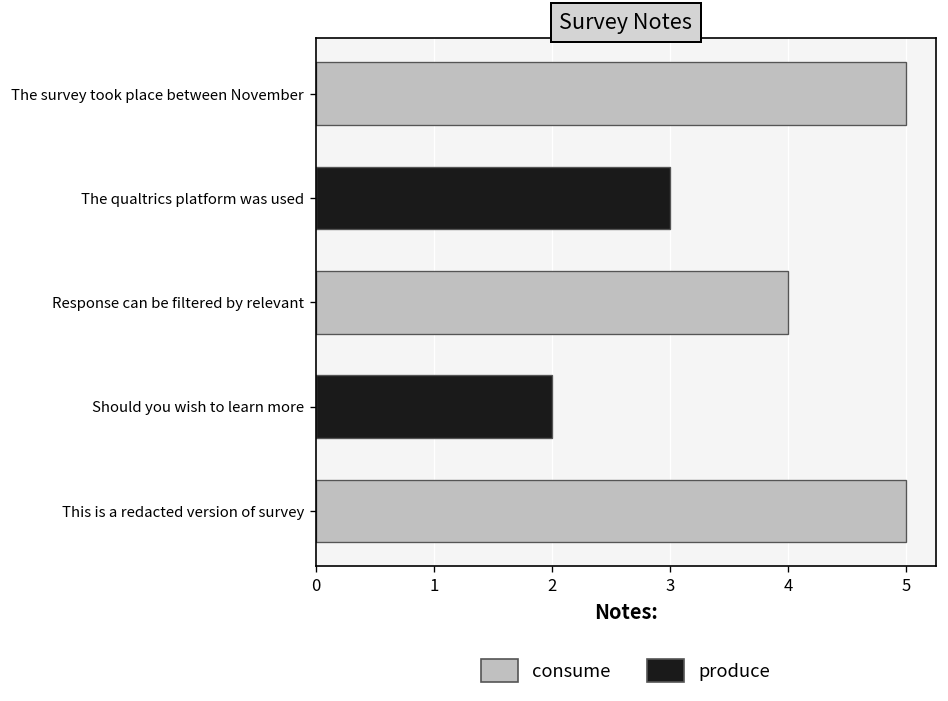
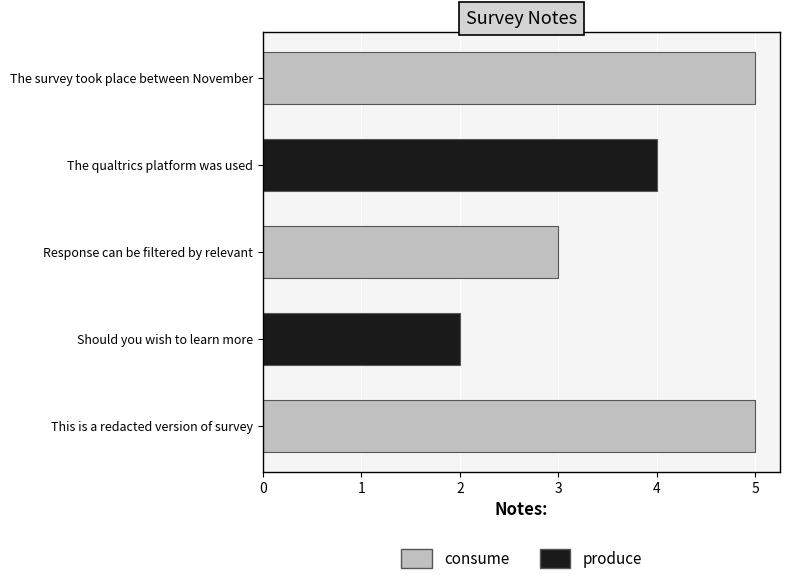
  {
    "The survey took place between November": 5,
-   "The qualtrics platform was used": 3,
-   "Response can be filtered by relevant": 4,
+   "The qualtrics platform was used": 4,
+   "Response can be filtered by relevant": 3,
    "Should you wish to learn more": 2,
    "This is a redacted version of survey": 5
  }
